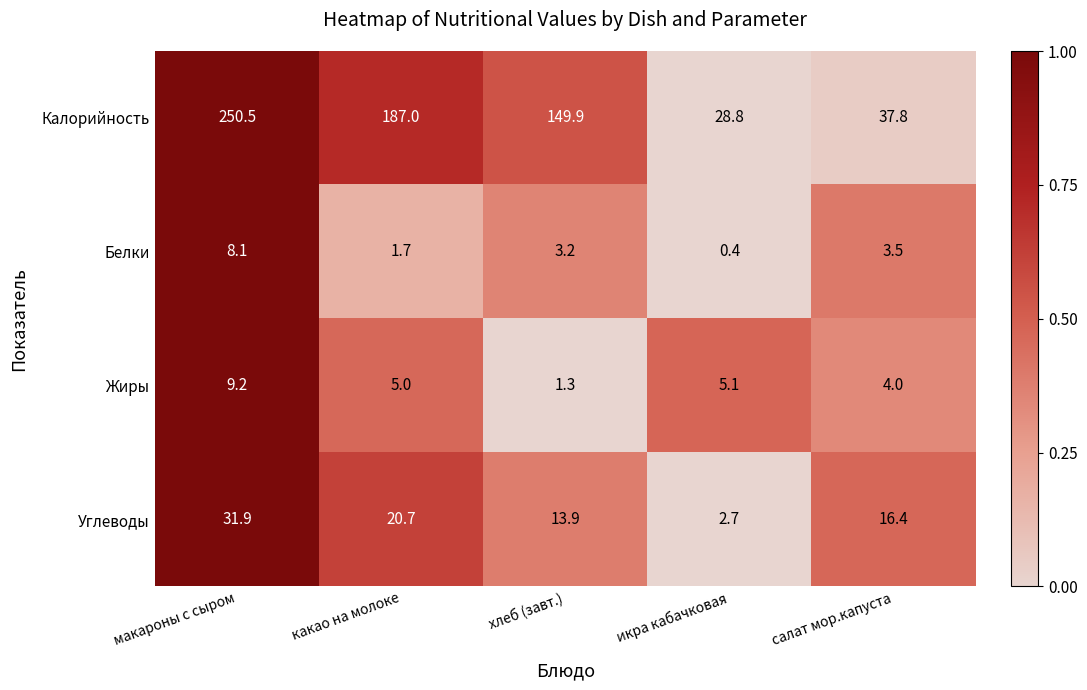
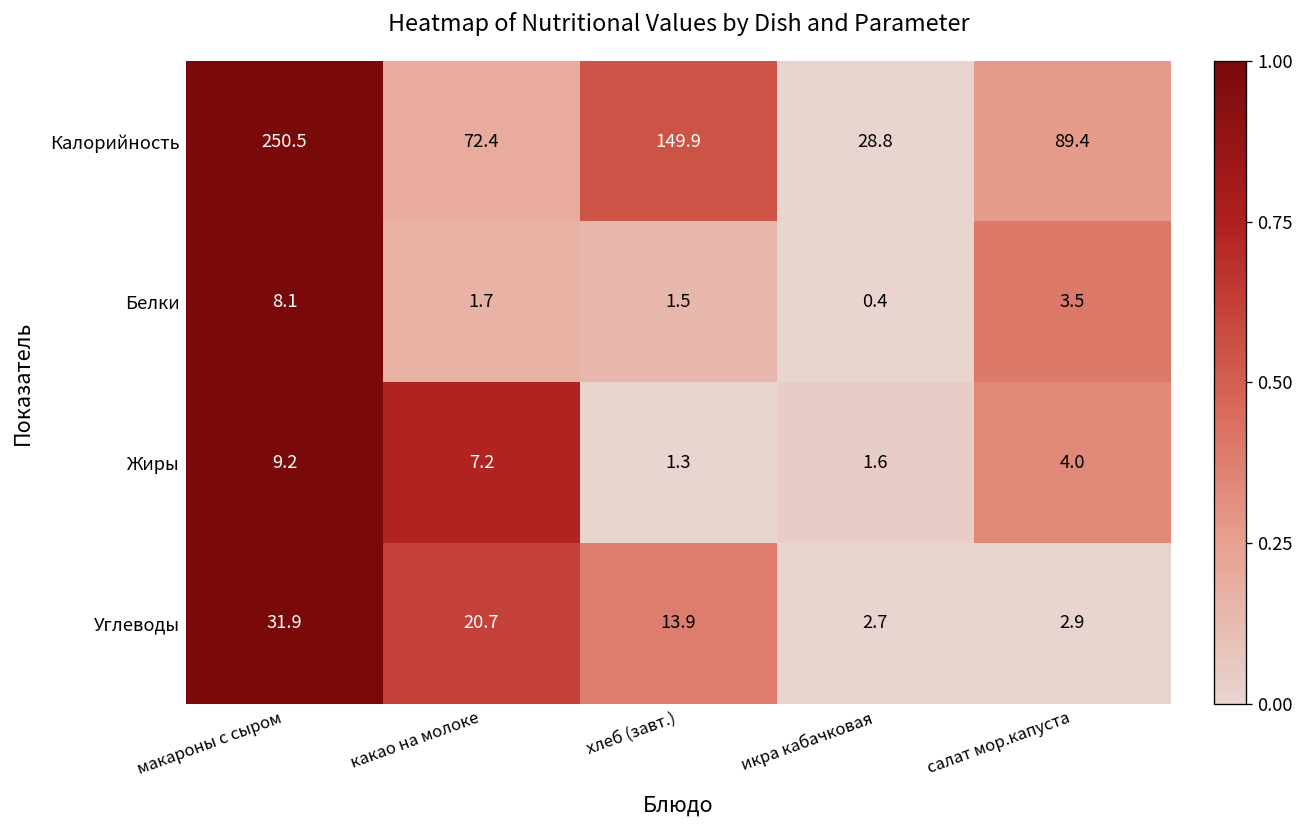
  {
    "Калорийность": {
      "макароны с сыром": 250.5,
-     "какао на молоке": 187.0,
+     "какао на молоке": 72.4,
      "хлеб (завт.)": 149.9,
      "икра кабачковая": 28.8,
-     "салат мор.капуста": 37.8
+     "салат мор.капуста": 89.4
    },
    "Белки": {
      "макароны с сыром": 8.1,
      "какао на молоке": 1.7,
-     "хлеб (завт.)": 3.2,
+     "хлеб (завт.)": 1.5,
      "икра кабачковая": 0.4,
      "салат мор.капуста": 3.5
    },
    "Жиры": {
      "макароны с сыром": 9.2,
-     "какао на молоке": 5.0,
+     "какао на молоке": 7.2,
      "хлеб (завт.)": 1.3,
-     "икра кабачковая": 5.1,
+     "икра кабачковая": 1.6,
      "салат мор.капуста": 4.0
    },
    "Углеводы": {
      "макароны с сыром": 31.9,
      "какао на молоке": 20.7,
      "хлеб (завт.)": 13.9,
      "икра кабачковая": 2.7,
-     "салат мор.капуста": 16.4
+     "салат мор.капуста": 2.9
    }
  }
